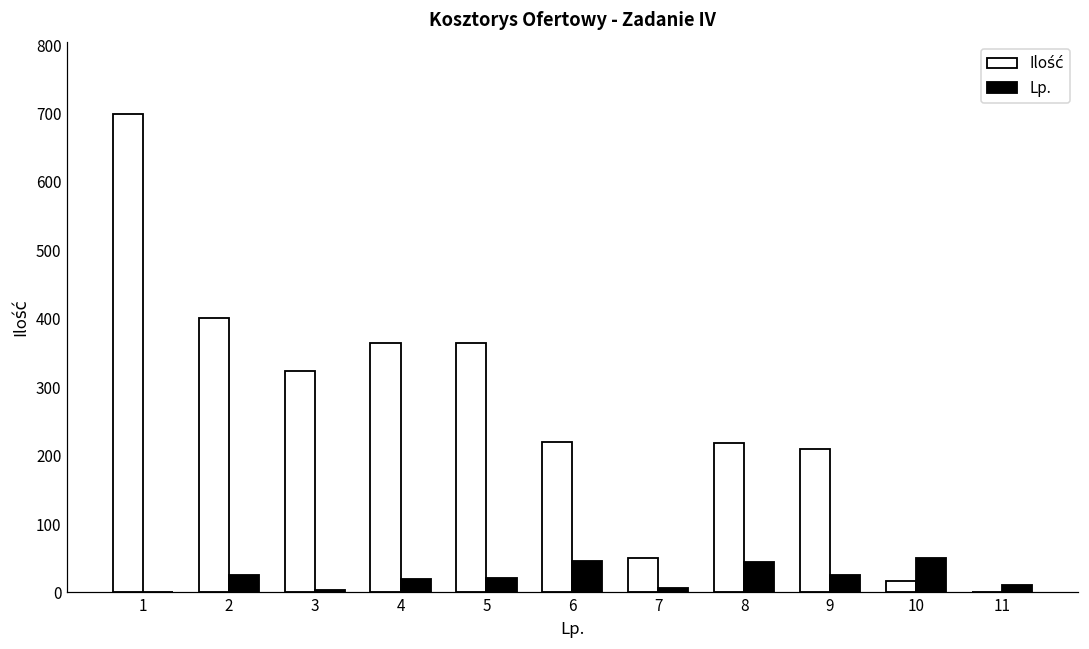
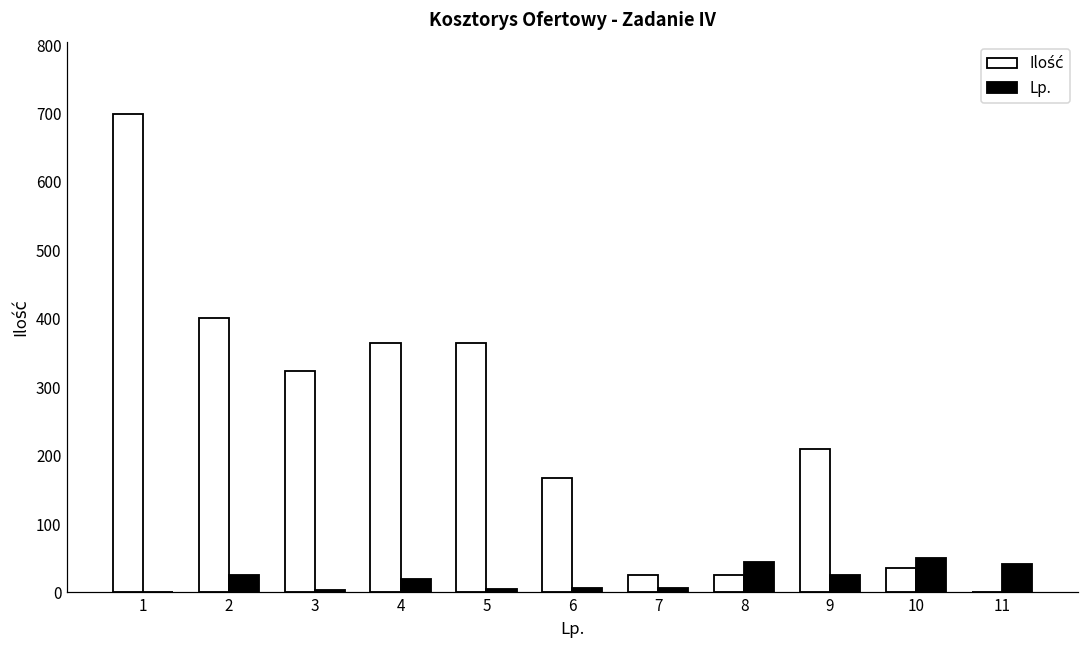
  {
    "Ilość": {
      "1": 700,
      "2": 400,
      "3": 320,
      "4": 370,
      "5": 370,
-     "6": 220,
-     "7": 50,
-     "8": 220,
+     "6": 170,
+     "7": 30,
+     "8": 30,
      "9": 210,
-     "10": 20
+     "10": 40
    },
    "Lp.": {
      "2": 30,
      "4": 20,
-     "5": 20,
-     "6": 50,
+     "5": 10,
+     "6": 10,
      "7": 10,
      "8": 40,
      "9": 30,
      "10": 50,
-     "11": 10
+     "11": 40
    }
  }
